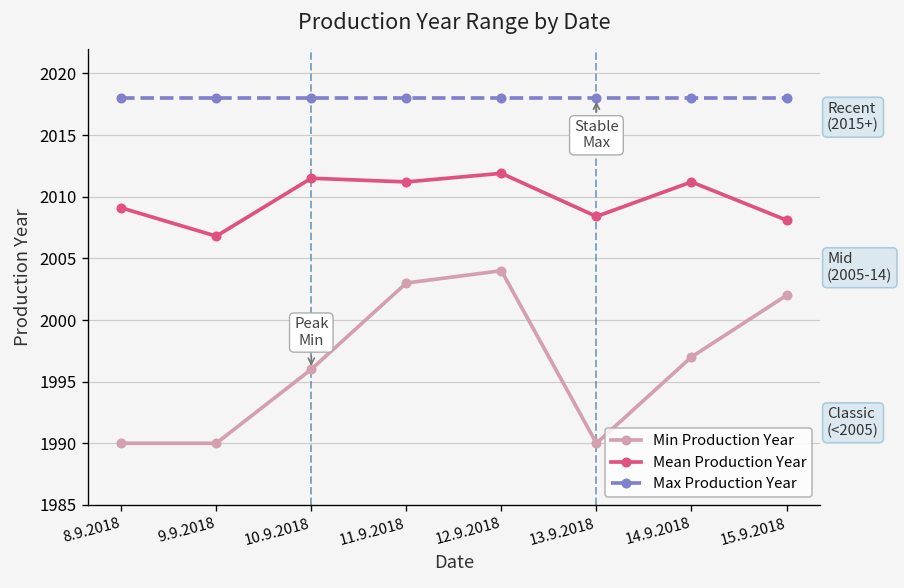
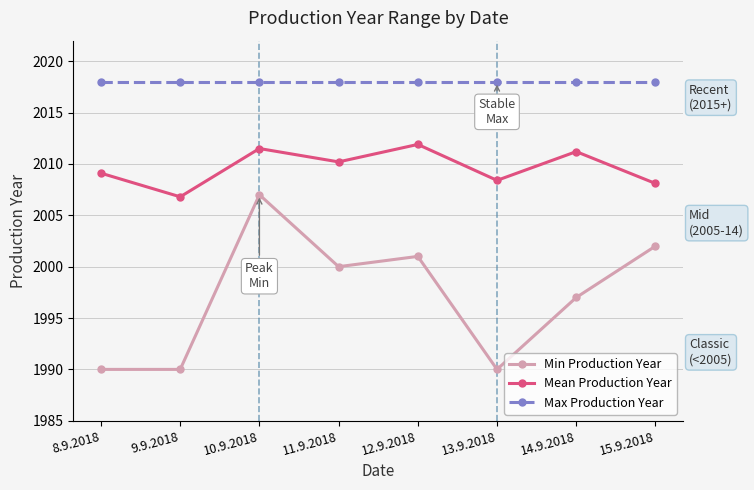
  {
    "Min Production Year": {
      "8.9.2018": 1990,
      "9.9.2018": 1990,
-     "10.9.2018": 1996,
-     "11.9.2018": 2003,
-     "12.9.2018": 2004,
+     "10.9.2018": 2007,
+     "11.9.2018": 2000,
+     "12.9.2018": 2001,
      "13.9.2018": 1990,
      "14.9.2018": 1997,
      "15.9.2018": 2002
    },
    "Mean Production Year": {
      "8.9.2018": 2009.1,
      "9.9.2018": 2006.8,
      "10.9.2018": 2011.5,
-     "11.9.2018": 2011.2,
+     "11.9.2018": 2010.2,
      "12.9.2018": 2011.9,
      "13.9.2018": 2008.4,
      "14.9.2018": 2011.2,
      "15.9.2018": 2008.1
    },
    "Max Production Year": {
      "8.9.2018": 2018.0,
      "9.9.2018": 2018.0,
      "10.9.2018": 2018.0,
      "11.9.2018": 2018.0,
      "12.9.2018": 2018.0,
      "13.9.2018": 2018.0,
      "14.9.2018": 2018.0,
      "15.9.2018": 2018.0
    }
  }
